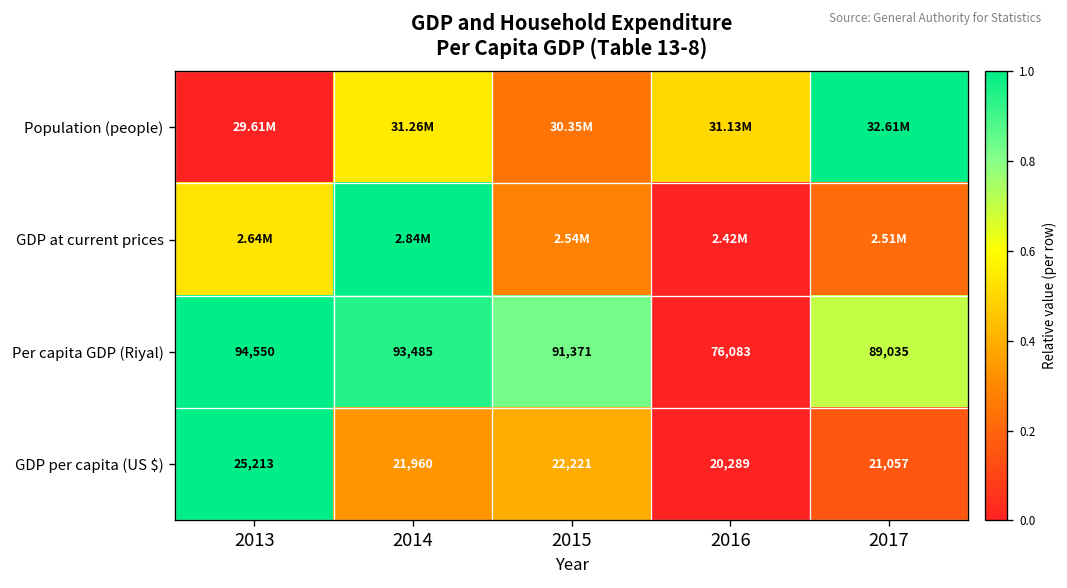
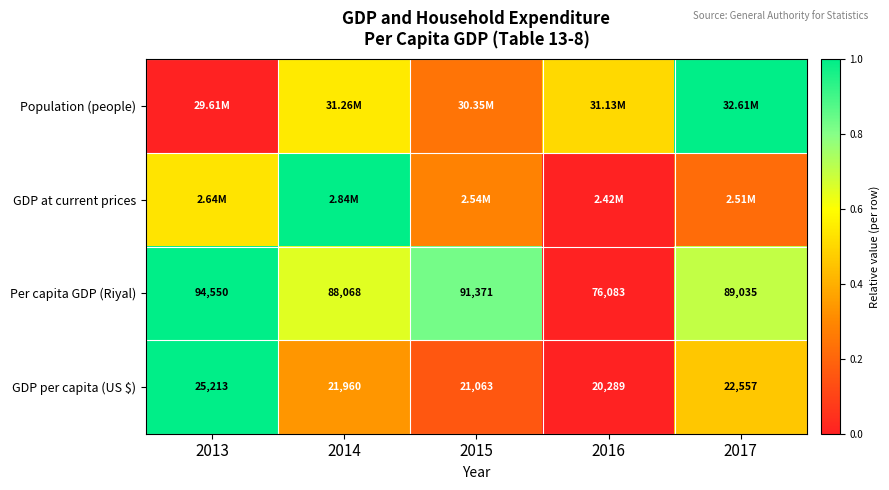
  {
    "Population (people)": {
      "2013": "29.61M",
      "2014": "31.26M",
      "2015": "30.35M",
      "2016": "31.13M",
      "2017": "32.61M"
    },
    "GDP at current prices": {
      "2013": "2.64M",
      "2014": "2.84M",
      "2015": "2.54M",
      "2016": "2.42M",
      "2017": "2.51M"
    },
    "Per capita GDP (Riyal)": {
      "2013": "94,550",
-     "2014": "93,485",
+     "2014": "88,068",
      "2015": "91,371",
      "2016": "76,083",
      "2017": "89,035"
    },
    "GDP per capita (US $)": {
      "2013": "25,213",
      "2014": "21,960",
-     "2015": "22,221",
+     "2015": "21,063",
      "2016": "20,289",
-     "2017": "21,057"
+     "2017": "22,557"
    }
  }
